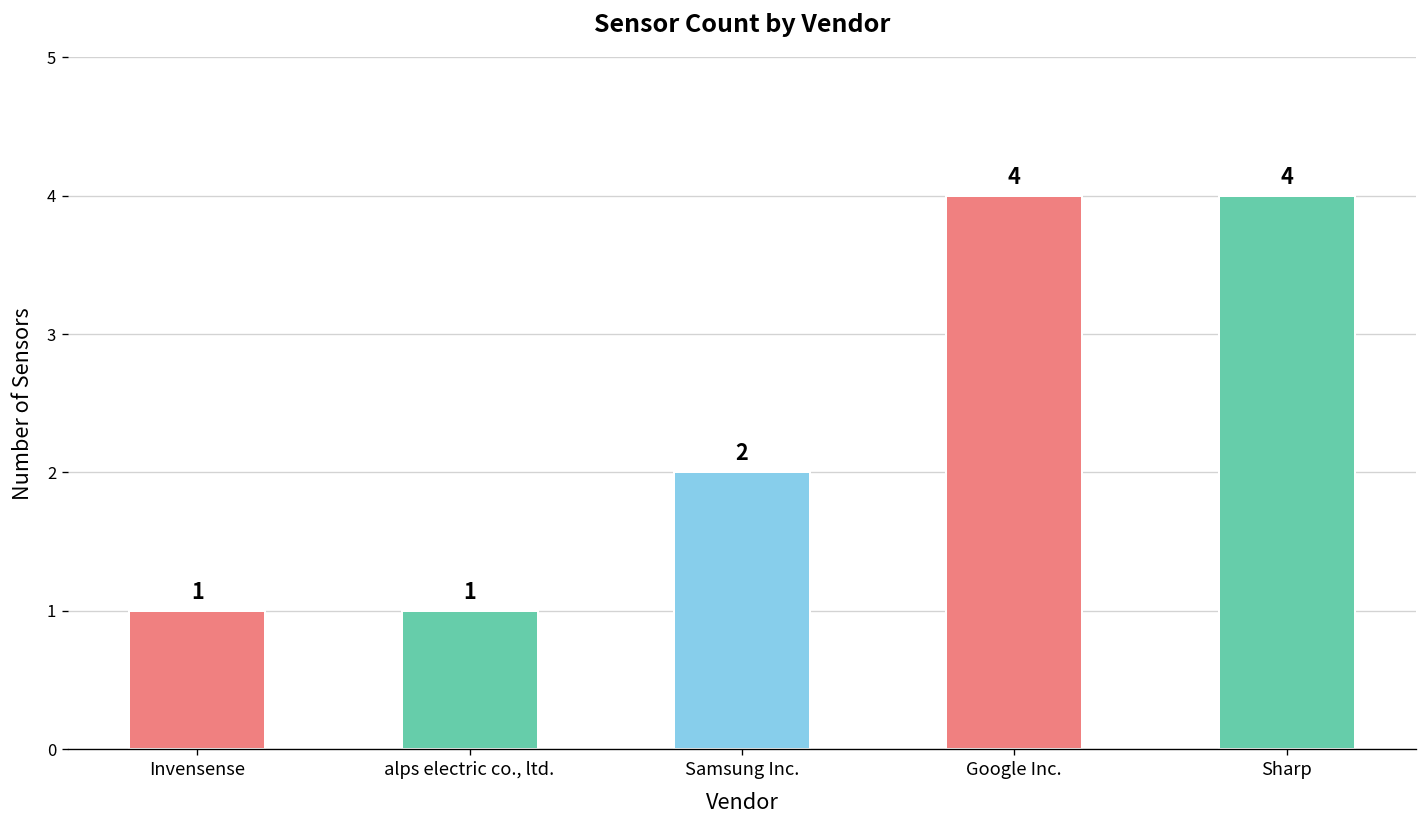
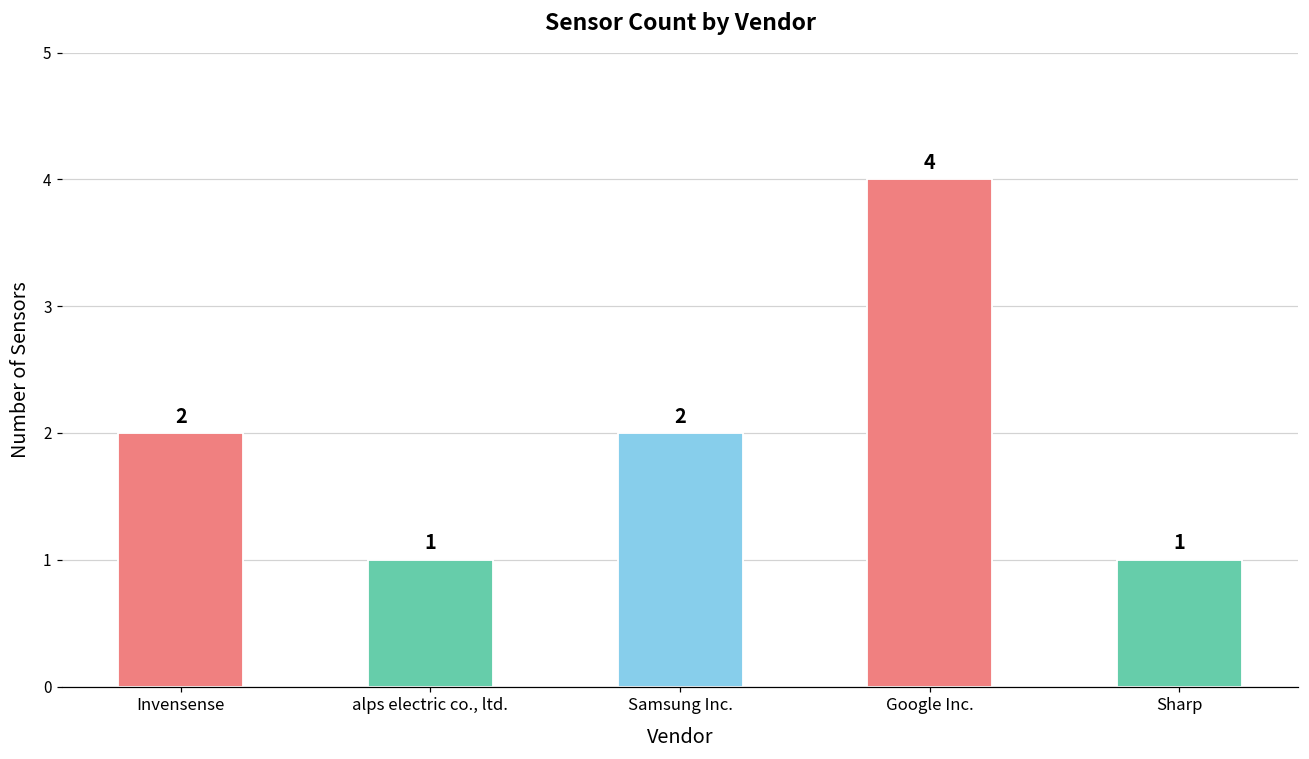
  {
-   "Invensense": 1,
+   "Invensense": 2,
    "alps electric co., ltd.": 1,
    "Samsung Inc.": 2,
    "Google Inc.": 4,
-   "Sharp": 4
+   "Sharp": 1
  }
